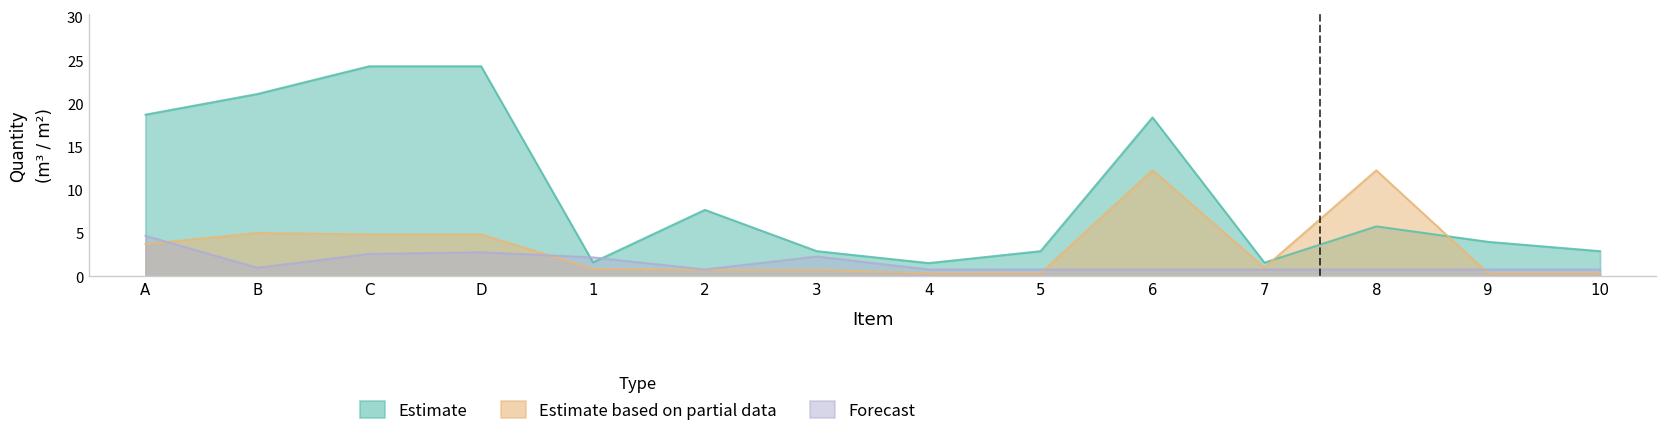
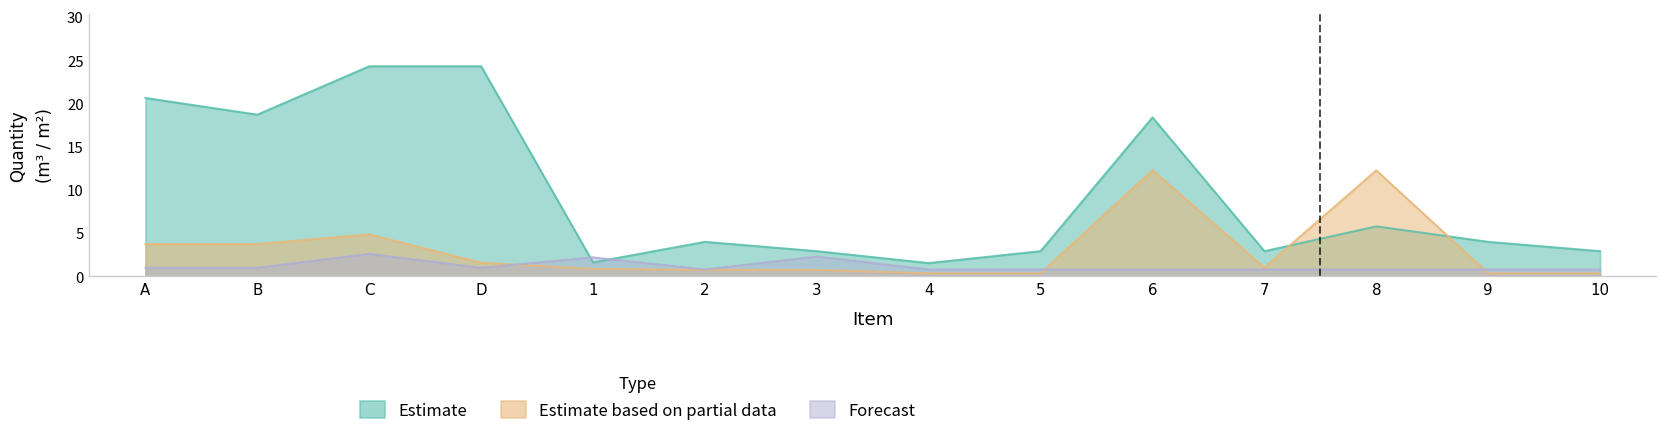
  {
    "Estimate": {
-     "A": 19,
-     "B": 21,
+     "A": 21,
+     "B": 19,
      "C": 24,
      "D": 24,
      "1": 2,
-     "2": 8,
+     "2": 4,
      "3": 3,
      "4": 2,
      "5": 3,
      "6": 18,
-     "7": 2,
+     "7": 3,
      "8": 6,
      "9": 4,
      "10": 3
    },
    "Estimate based on partial data": {
      "A": 4,
-     "B": 5,
+     "B": 4,
      "C": 5,
-     "D": 5,
+     "D": 2,
      "1": 1,
      "3": 1,
      "4": 0,
      "5": 0,
      "6": 12,
      "8": 12,
      "9": 0,
      "10": 0
    },
    "Forecast": {
-     "A": 5,
+     "A": 1,
      "B": 1,
      "C": 3,
-     "D": 3,
+     "D": 1,
      "1": 2,
      "3": 2,
      "4": 1,
      "5": 1,
      "6": 1,
      "8": 1,
      "9": 1,
      "10": 1
    }
  }
